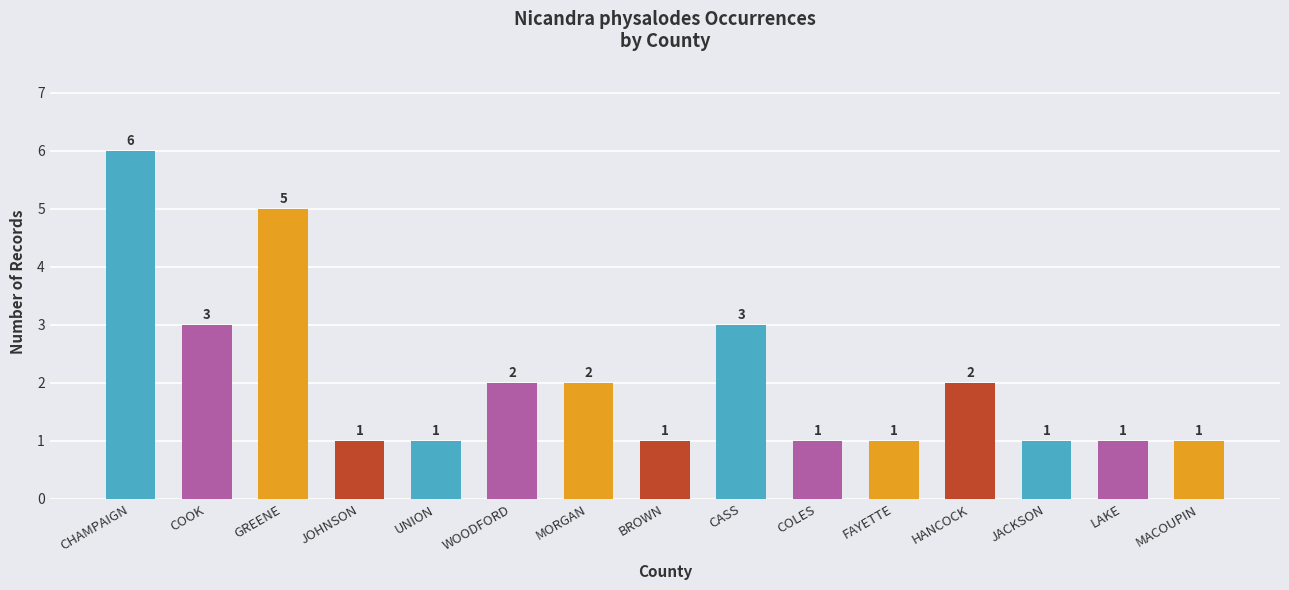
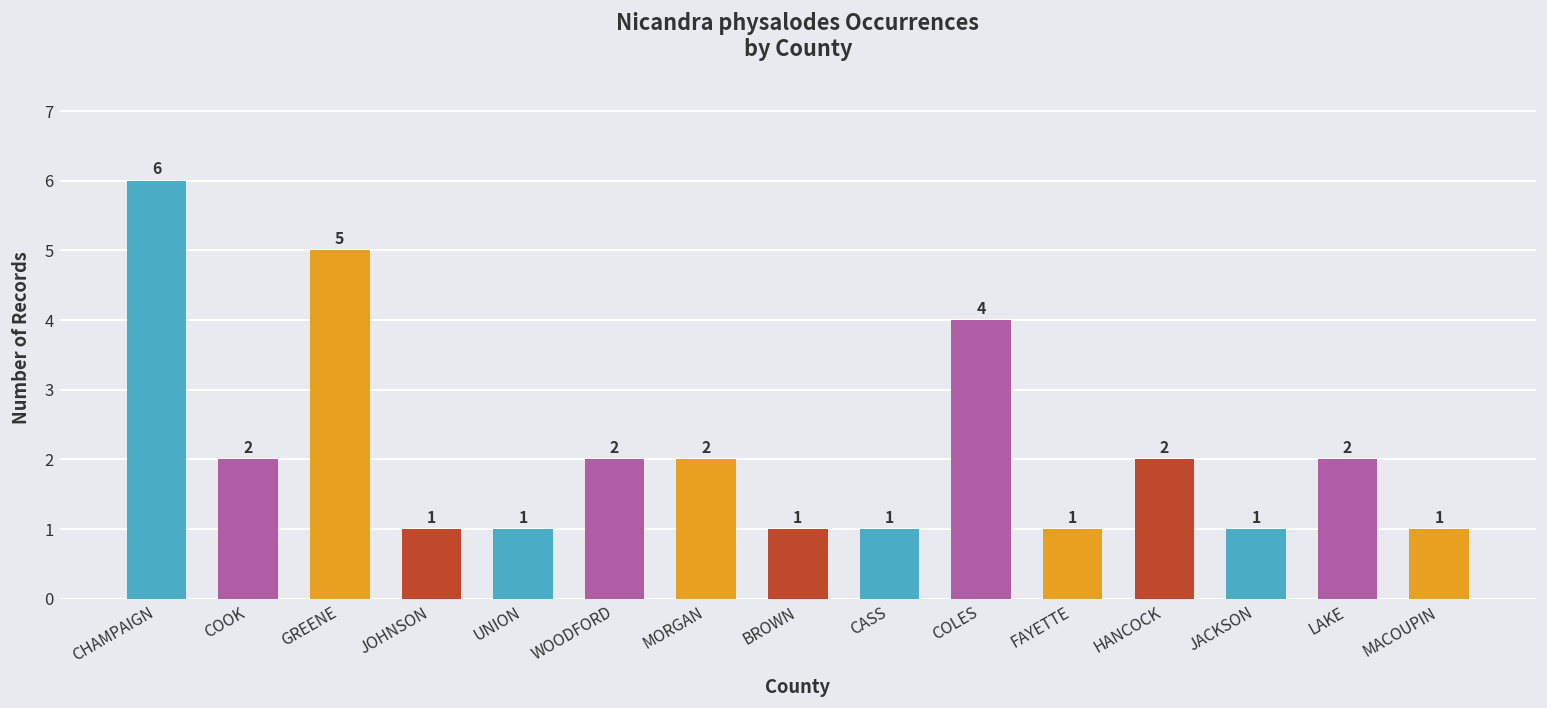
  {
    "CHAMPAIGN": 6,
-   "COOK": 3,
+   "COOK": 2,
    "GREENE": 5,
    "JOHNSON": 1,
    "UNION": 1,
    "WOODFORD": 2,
    "MORGAN": 2,
    "BROWN": 1,
-   "CASS": 3,
-   "COLES": 1,
+   "CASS": 1,
+   "COLES": 4,
    "FAYETTE": 1,
    "HANCOCK": 2,
    "JACKSON": 1,
-   "LAKE": 1,
+   "LAKE": 2,
    "MACOUPIN": 1
  }
